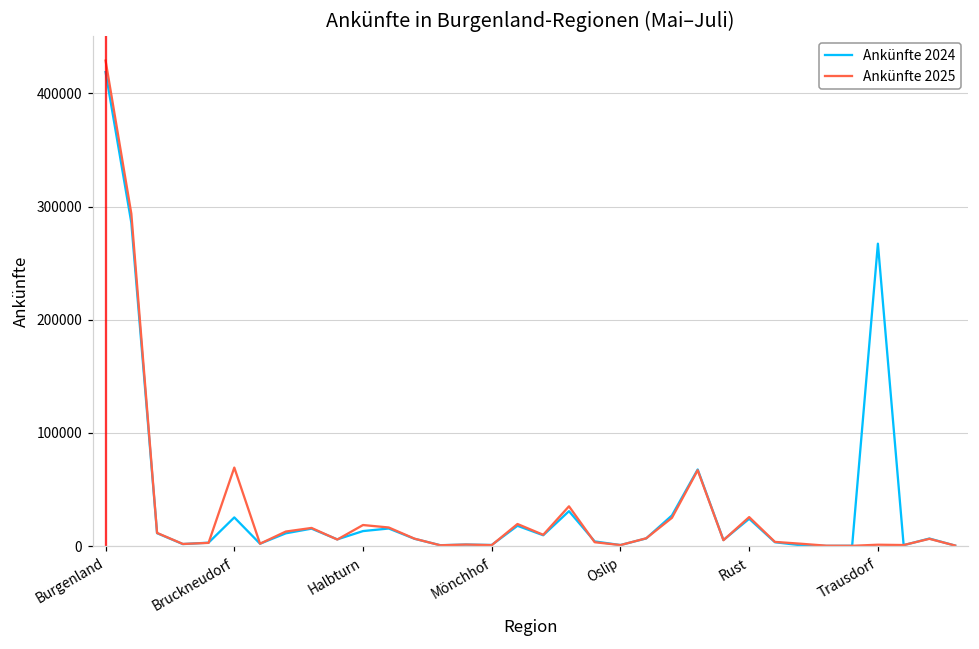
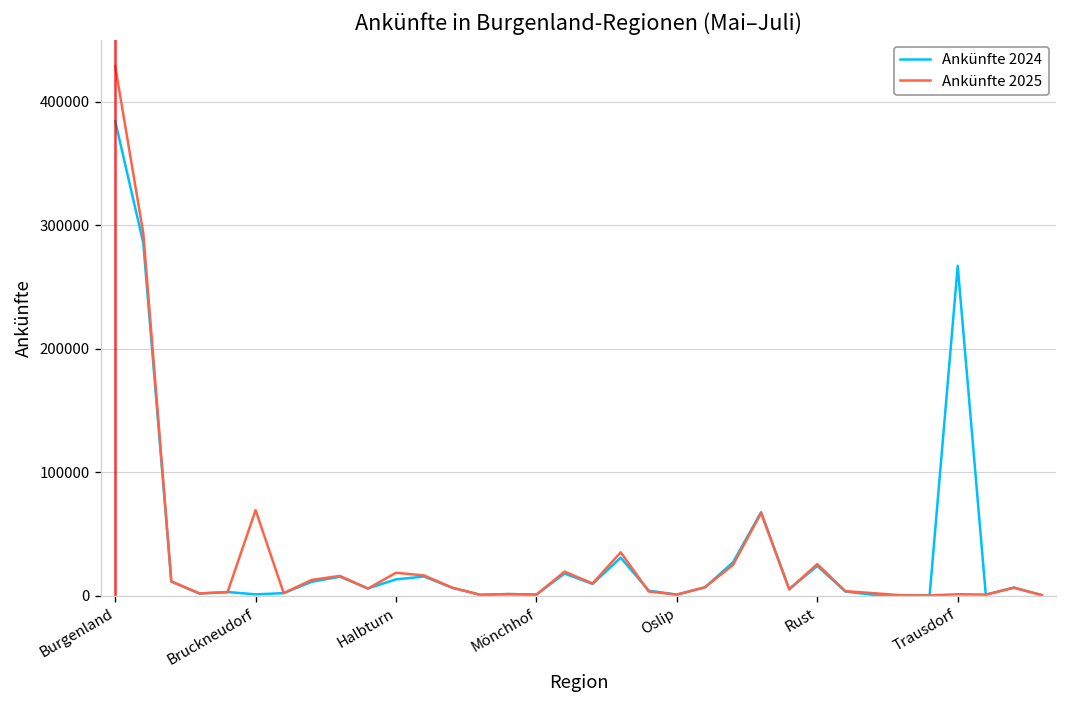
  {
    "Ankünfte 2024": {
-     "Burgenland": 419000,
-     "Bruckneudorf": 25000,
+     "Burgenland": 384000,
+     "Bruckneudorf": 1000,
      "Halbturn": 13000,
      "Trausdorf": 267000
    },
    "Ankünfte 2025": {
      "Burgenland": 429000,
      "Bruckneudorf": 69000,
      "Halbturn": 19000,
      "Trausdorf": 1000
    }
  }
